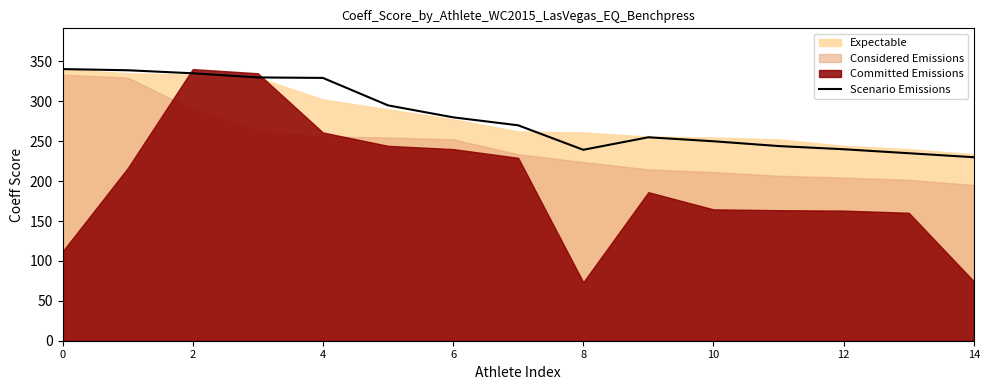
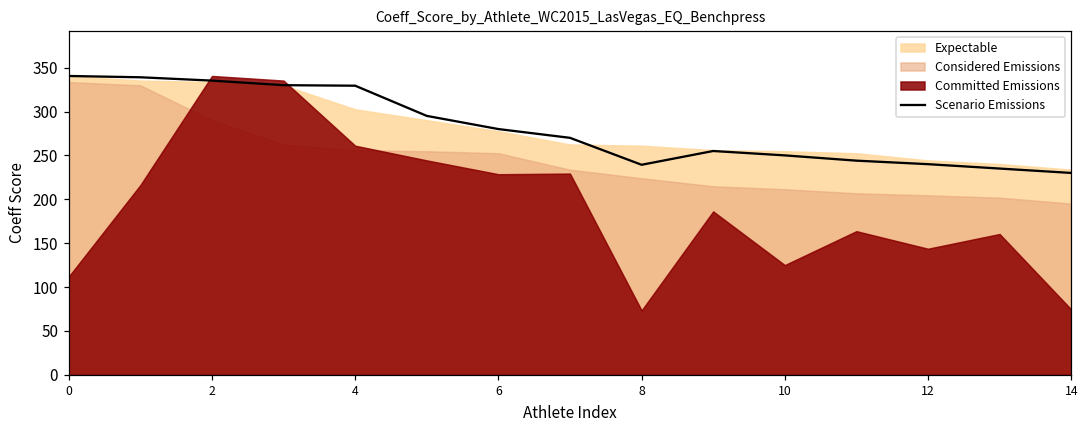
  {
    "Scenario Emissions": {
      "4": 330,
      "8": 240,
      "10": 250,
      "12": 240,
      "14": 230
    },
    "Committed Emissions": {
      "0": 110,
      "2": 340,
      "4": 260,
-     "6": 240,
+     "6": 230,
      "8": 70,
-     "10": 160,
-     "12": 160,
+     "10": 120,
+     "12": 140,
      "14": 70
    }
  }
